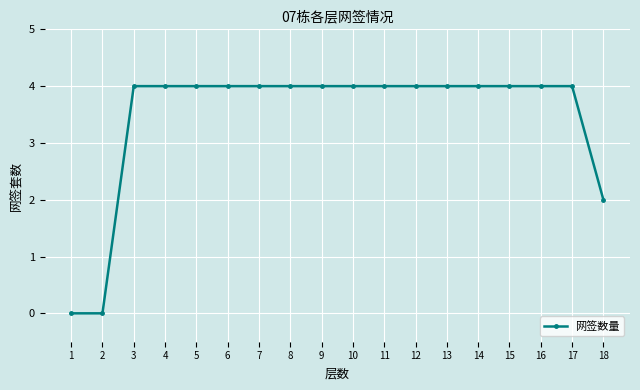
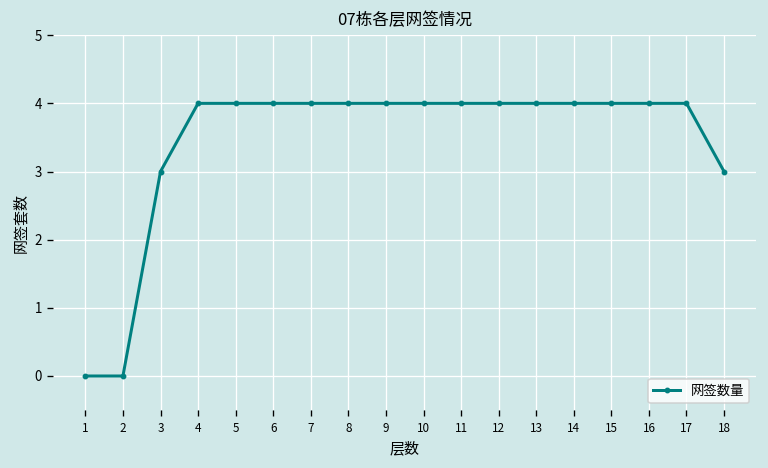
  {
    "1": 0,
    "2": 0,
-   "3": 4,
+   "3": 3,
    "4": 4,
    "5": 4,
    "6": 4,
    "7": 4,
    "8": 4,
    "9": 4,
    "10": 4,
    "11": 4,
    "12": 4,
    "13": 4,
    "14": 4,
    "15": 4,
    "16": 4,
    "17": 4,
-   "18": 2
+   "18": 3
  }
